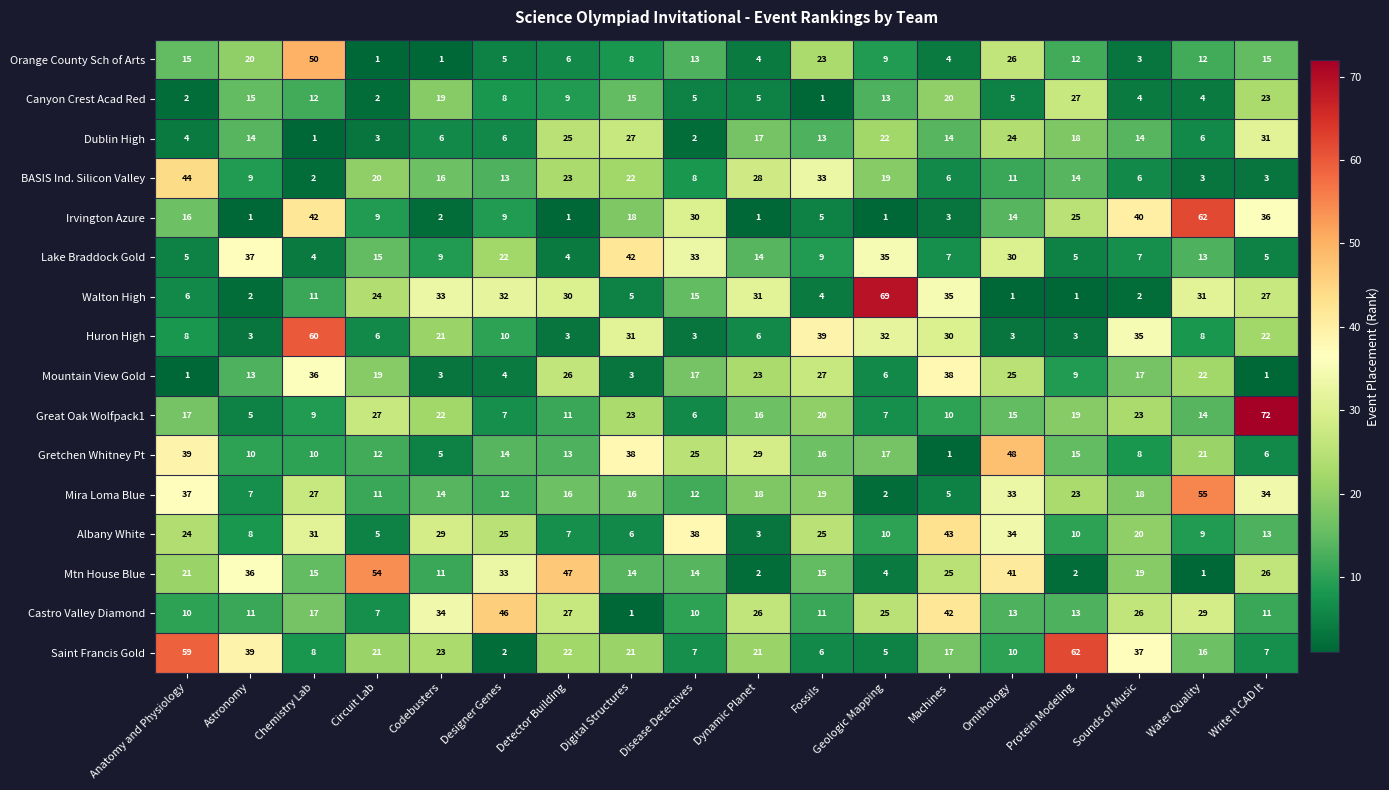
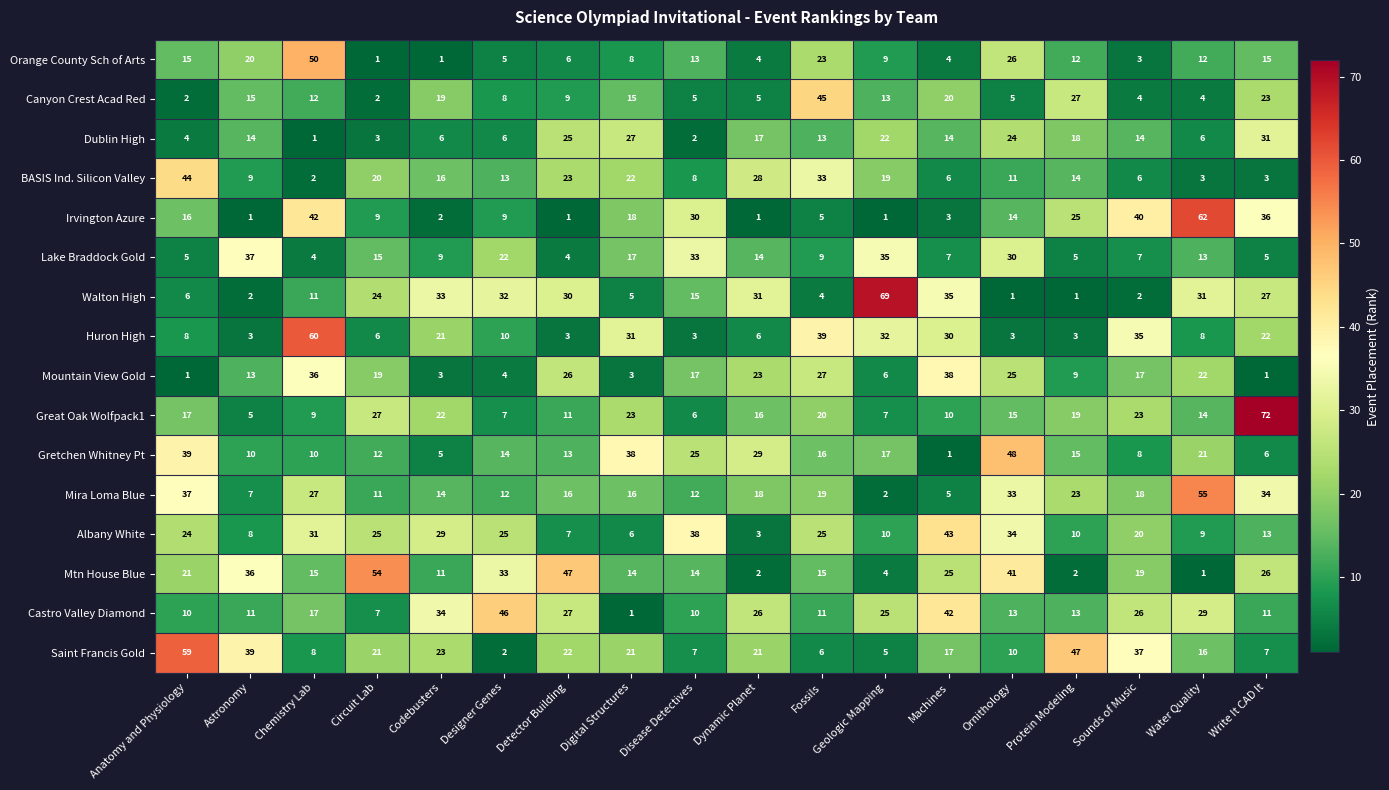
  {
    "Canyon Crest Acad Red": {
      "Anatomy and Physiology": 2,
      "Astronomy": 15,
      "Chemistry Lab": 12,
      "Circuit Lab": 2,
      "Codebusters": 19,
      "Designer Genes": 8,
      "Detector Building": 9,
      "Digital Structures": 15,
      "Disease Detectives": 5,
      "Dynamic Planet": 5,
-     "Fossils": 1,
+     "Fossils": 45,
      "Geologic Mapping": 13,
      "Machines": 20,
      "Ornithology": 5,
      "Protein Modeling": 27,
      "Sounds of Music": 4,
      "Water Quality": 4,
      "Write It CAD It": 23
    },
    "Lake Braddock Gold": {
      "Anatomy and Physiology": 5,
      "Astronomy": 37,
      "Chemistry Lab": 4,
      "Circuit Lab": 15,
      "Codebusters": 9,
      "Designer Genes": 22,
      "Detector Building": 4,
-     "Digital Structures": 42,
+     "Digital Structures": 17,
      "Disease Detectives": 33,
      "Dynamic Planet": 14,
      "Fossils": 9,
      "Geologic Mapping": 35,
      "Machines": 7,
      "Ornithology": 30,
      "Protein Modeling": 5,
      "Sounds of Music": 7,
      "Water Quality": 13,
      "Write It CAD It": 5
    },
    "Albany White": {
      "Anatomy and Physiology": 24,
      "Astronomy": 8,
      "Chemistry Lab": 31,
-     "Circuit Lab": 5,
+     "Circuit Lab": 25,
      "Codebusters": 29,
      "Designer Genes": 25,
      "Detector Building": 7,
      "Digital Structures": 6,
      "Disease Detectives": 38,
      "Dynamic Planet": 3,
      "Fossils": 25,
      "Geologic Mapping": 10,
      "Machines": 43,
      "Ornithology": 34,
      "Protein Modeling": 10,
      "Sounds of Music": 20,
      "Water Quality": 9,
      "Write It CAD It": 13
    },
    "Saint Francis Gold": {
      "Anatomy and Physiology": 59,
      "Astronomy": 39,
      "Chemistry Lab": 8,
      "Circuit Lab": 21,
      "Codebusters": 23,
      "Designer Genes": 2,
      "Detector Building": 22,
      "Digital Structures": 21,
      "Disease Detectives": 7,
      "Dynamic Planet": 21,
      "Fossils": 6,
      "Geologic Mapping": 5,
      "Machines": 17,
      "Ornithology": 10,
-     "Protein Modeling": 62,
+     "Protein Modeling": 47,
      "Sounds of Music": 37,
      "Water Quality": 16,
      "Write It CAD It": 7
    }
  }
